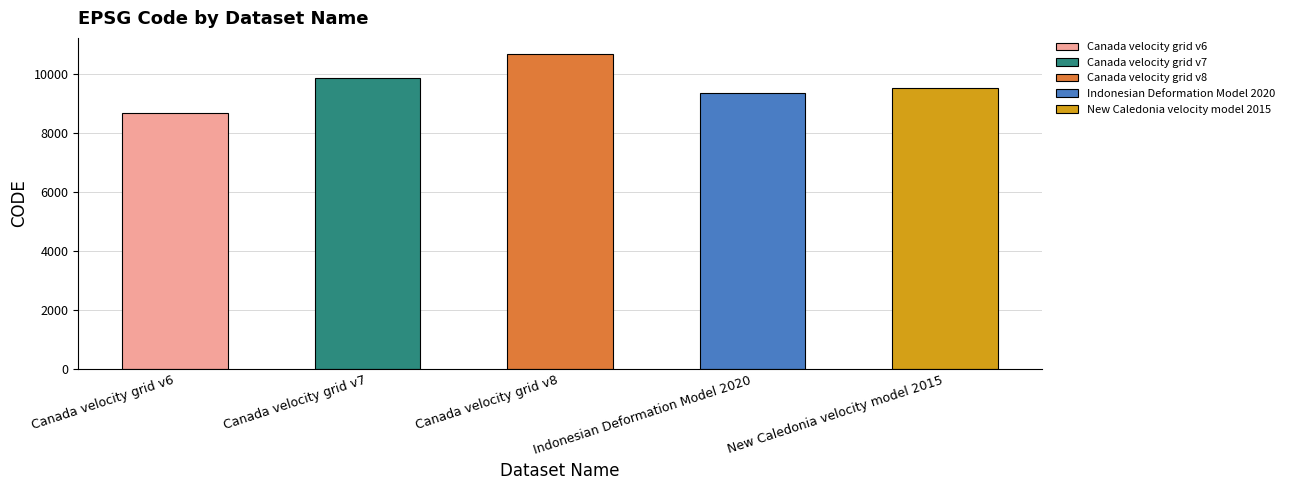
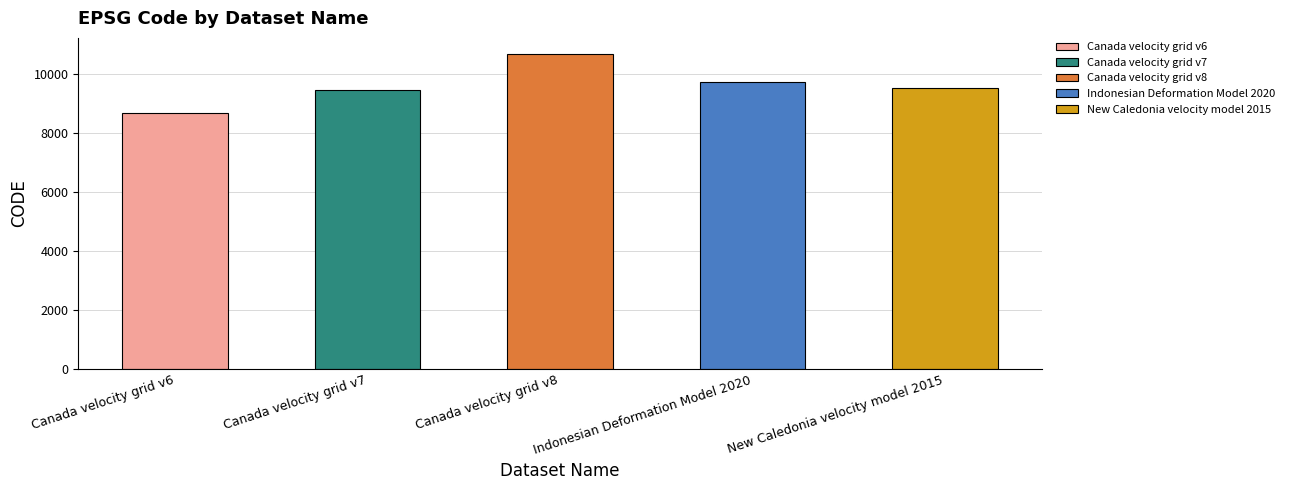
  {
    "Canada velocity grid v6": 8700,
-   "Canada velocity grid v7": 9900,
+   "Canada velocity grid v7": 9500,
    "Canada velocity grid v8": 10700,
-   "Indonesian Deformation Model 2020": 9400,
+   "Indonesian Deformation Model 2020": 9700,
    "New Caledonia velocity model 2015": 9500
  }
